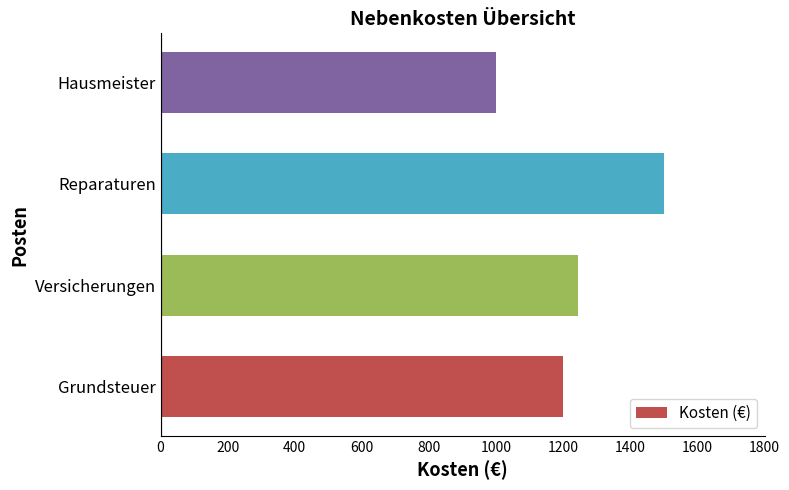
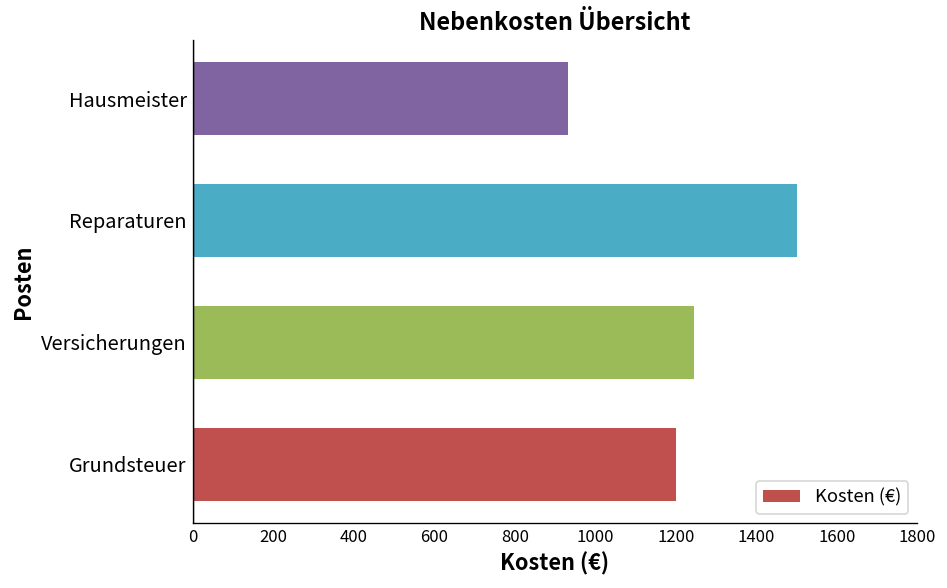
  {
-   "Hausmeister": 1000,
+   "Hausmeister": 930,
    "Reparaturen": 1500,
    "Versicherungen": 1250,
    "Grundsteuer": 1200
  }
